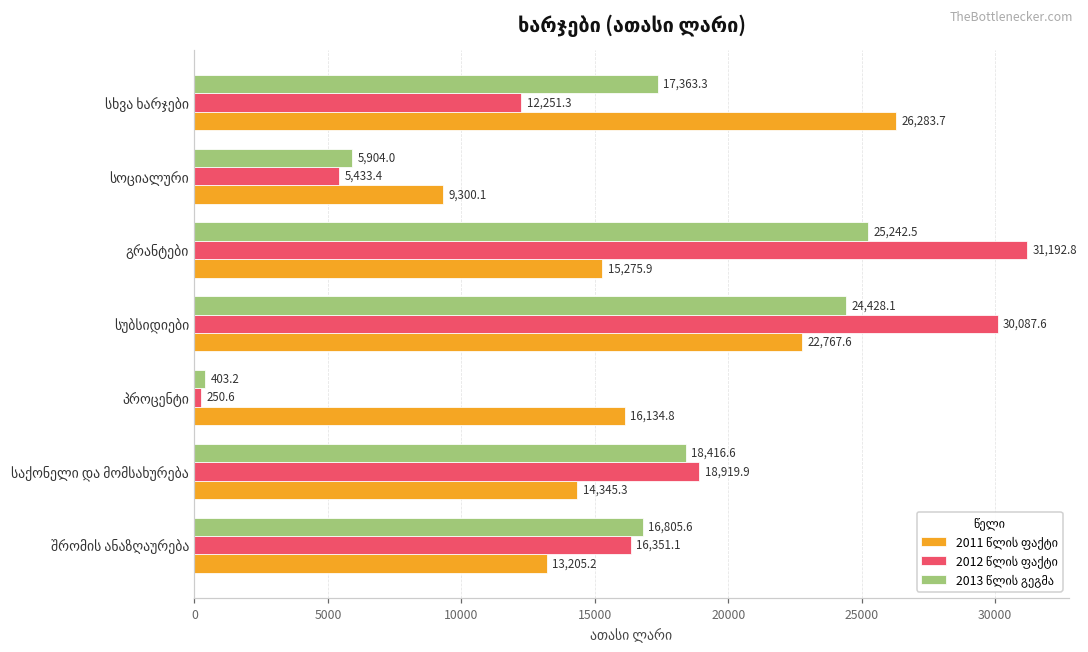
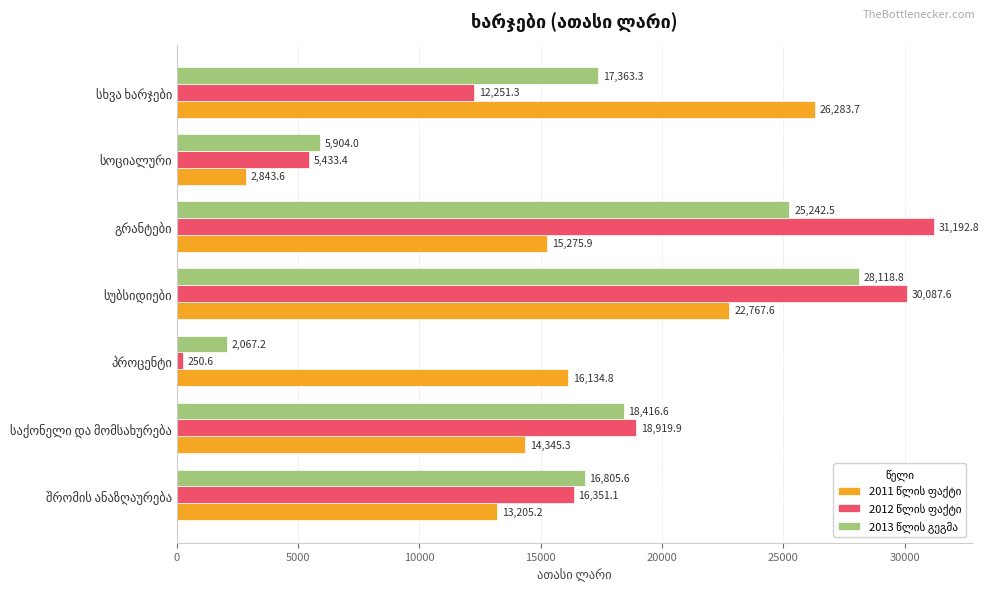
  {
    "2011 წლის ფაქტი": {
      "სხვა ხარჯები": "26,283.7",
-     "სოციალური": "9,300.1",
+     "სოციალური": "2,843.6",
      "გრანტები": "15,275.9",
      "სუბსიდიები": "22,767.6",
      "პროცენტი": "16,134.8",
      "საქონელი და მომსახურება": "14,345.3",
      "შრომის ანაზღაურება": "13,205.2"
    },
    "2012 წლის ფაქტი": {
      "სხვა ხარჯები": "12,251.3",
      "სოციალური": "5,433.4",
      "გრანტები": "31,192.8",
      "სუბსიდიები": "30,087.6",
      "პროცენტი": "250.6",
      "საქონელი და მომსახურება": "18,919.9",
      "შრომის ანაზღაურება": "16,351.1"
    },
    "2013 წლის გეგმა": {
      "სხვა ხარჯები": "17,363.3",
      "სოციალური": "5,904.0",
      "გრანტები": "25,242.5",
-     "სუბსიდიები": "24,428.1",
-     "პროცენტი": "403.2",
+     "სუბსიდიები": "28,118.8",
+     "პროცენტი": "2,067.2",
      "საქონელი და მომსახურება": "18,416.6",
      "შრომის ანაზღაურება": "16,805.6"
    }
  }
